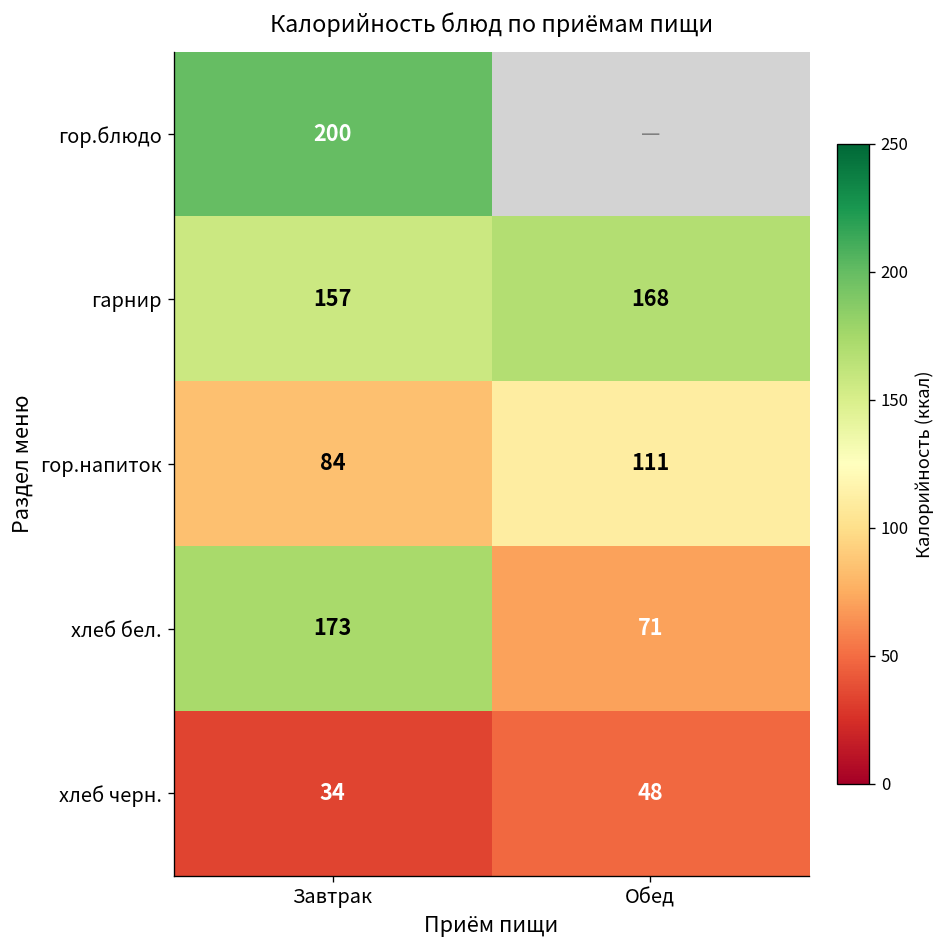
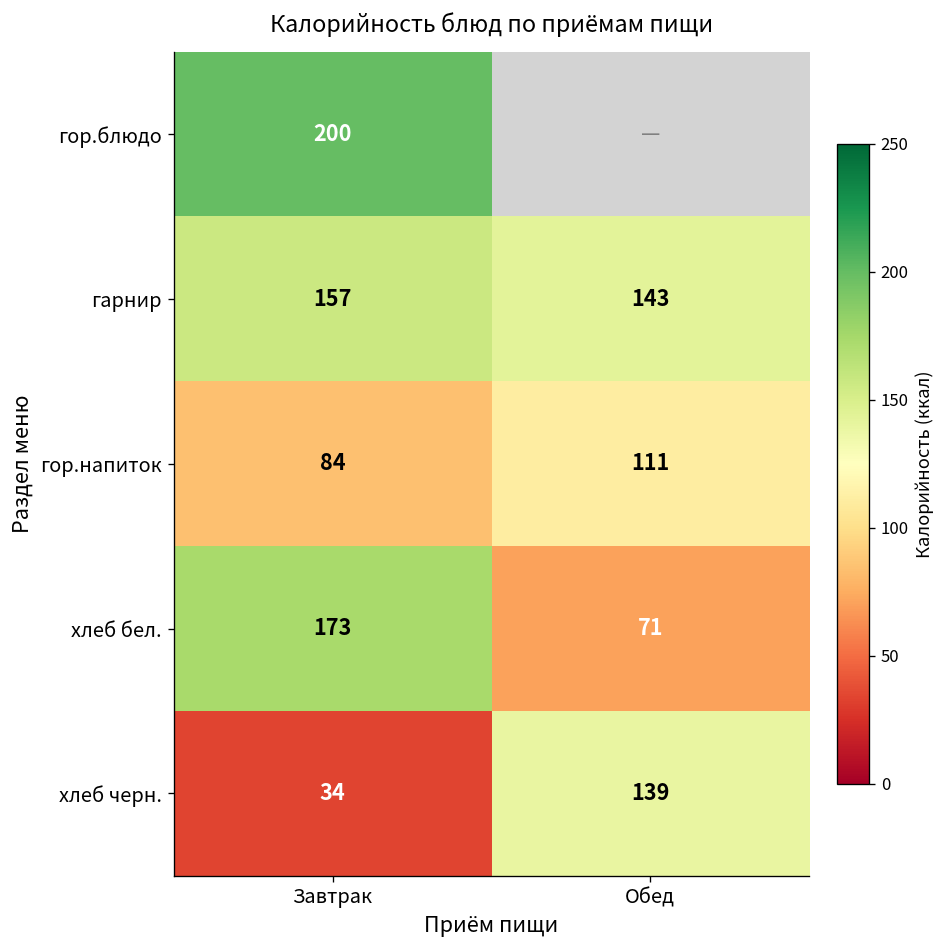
  {
    "гор.блюдо": {
      "Завтрак": 200
    },
    "гарнир": {
      "Завтрак": 157,
-     "Обед": 168
+     "Обед": 143
    },
    "гор.напиток": {
      "Завтрак": 84,
      "Обед": 111
    },
    "хлеб бел.": {
      "Завтрак": 173,
      "Обед": 71
    },
    "хлеб черн.": {
      "Завтрак": 34,
-     "Обед": 48
+     "Обед": 139
    }
  }
